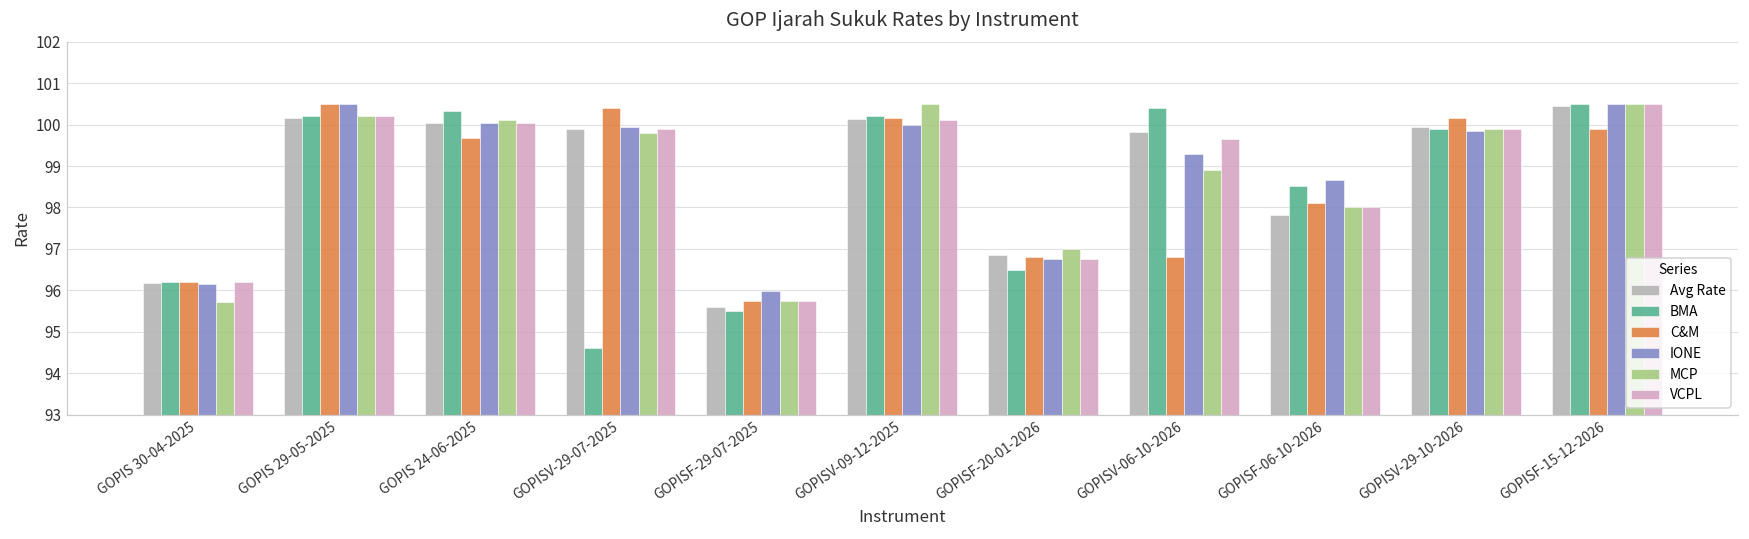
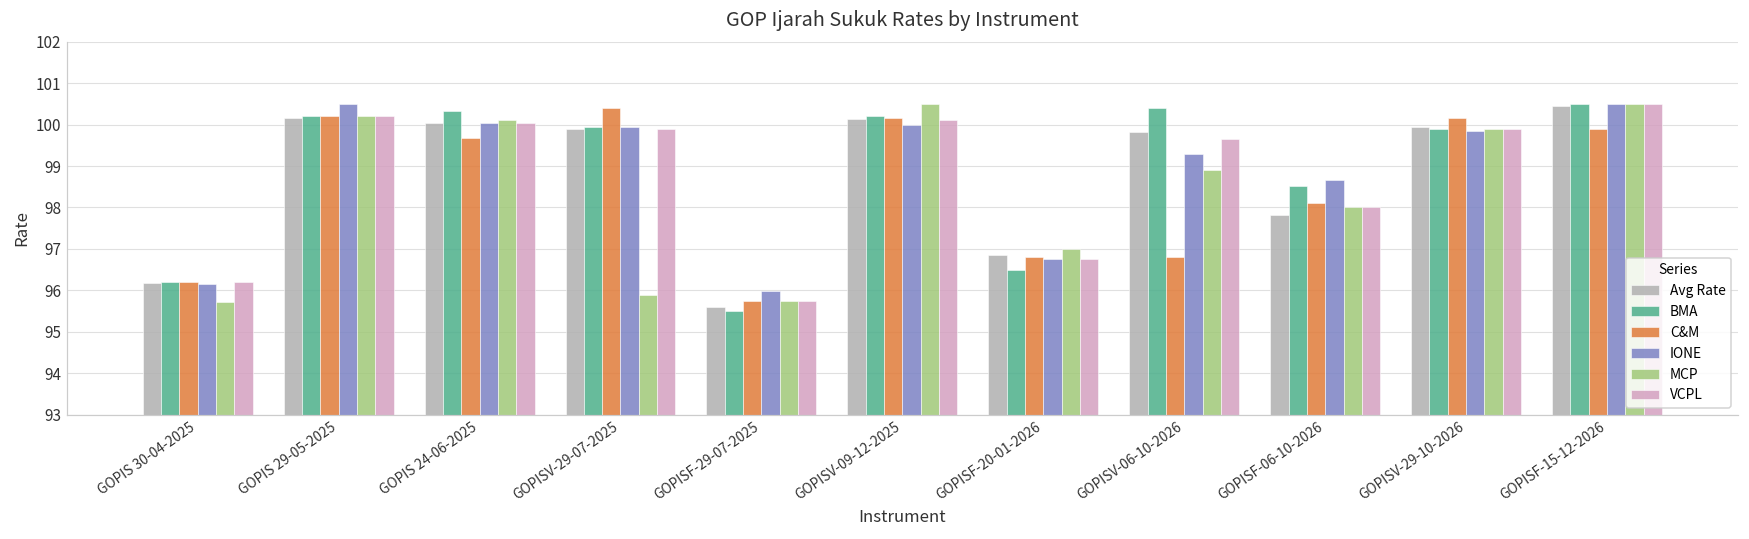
  {
    "BMA": {
      "GOPIS 30-04-2025": 96.2,
      "GOPIS 29-05-2025": 100.2,
      "GOPIS 24-06-2025": 100.3,
-     "GOPISV-29-07-2025": 94.6,
+     "GOPISV-29-07-2025": 100.0,
      "GOPISF-29-07-2025": 95.5,
      "GOPISV-09-12-2025": 100.2,
      "GOPISF-20-01-2026": 96.5,
      "GOPISV-06-10-2026": 100.4,
      "GOPISF-06-10-2026": 98.5,
      "GOPISV-29-10-2026": 99.9,
      "GOPISF-15-12-2026": 100.5
    },
    "C&M": {
      "GOPIS 30-04-2025": 96.2,
-     "GOPIS 29-05-2025": 100.5,
+     "GOPIS 29-05-2025": 100.2,
      "GOPIS 24-06-2025": 99.7,
      "GOPISV-29-07-2025": 100.4,
      "GOPISF-29-07-2025": 95.8,
      "GOPISV-09-12-2025": 100.2,
      "GOPISF-20-01-2026": 96.8,
      "GOPISV-06-10-2026": 96.8,
      "GOPISF-06-10-2026": 98.1,
      "GOPISV-29-10-2026": 100.2,
      "GOPISF-15-12-2026": 99.9
    },
    "IONE": {
      "GOPIS 30-04-2025": 96.2,
      "GOPIS 29-05-2025": 100.5,
      "GOPIS 24-06-2025": 100.1,
      "GOPISV-29-07-2025": 100.0,
      "GOPISF-29-07-2025": 96.0,
      "GOPISV-09-12-2025": 100.0,
      "GOPISF-20-01-2026": 96.8,
      "GOPISV-06-10-2026": 99.3,
      "GOPISF-06-10-2026": 98.7,
      "GOPISV-29-10-2026": 99.9,
      "GOPISF-15-12-2026": 100.5
    },
    "MCP": {
      "GOPIS 30-04-2025": 95.7,
      "GOPIS 29-05-2025": 100.2,
      "GOPIS 24-06-2025": 100.1,
-     "GOPISV-29-07-2025": 99.8,
+     "GOPISV-29-07-2025": 95.9,
      "GOPISF-29-07-2025": 95.8,
      "GOPISV-09-12-2025": 100.5,
      "GOPISF-20-01-2026": 97.0,
      "GOPISV-06-10-2026": 98.9,
      "GOPISF-06-10-2026": 98.0,
      "GOPISV-29-10-2026": 99.9,
      "GOPISF-15-12-2026": 100.5
    }
  }
